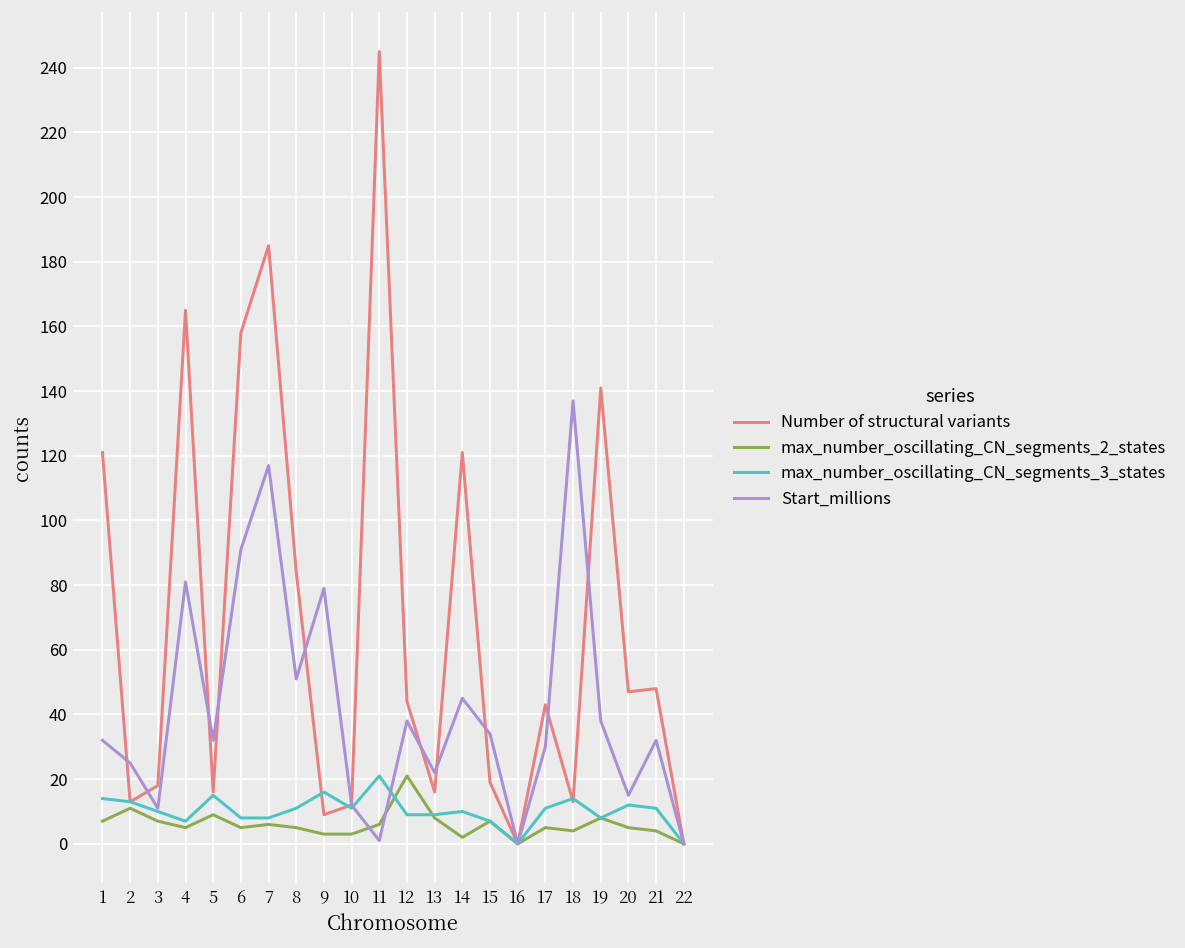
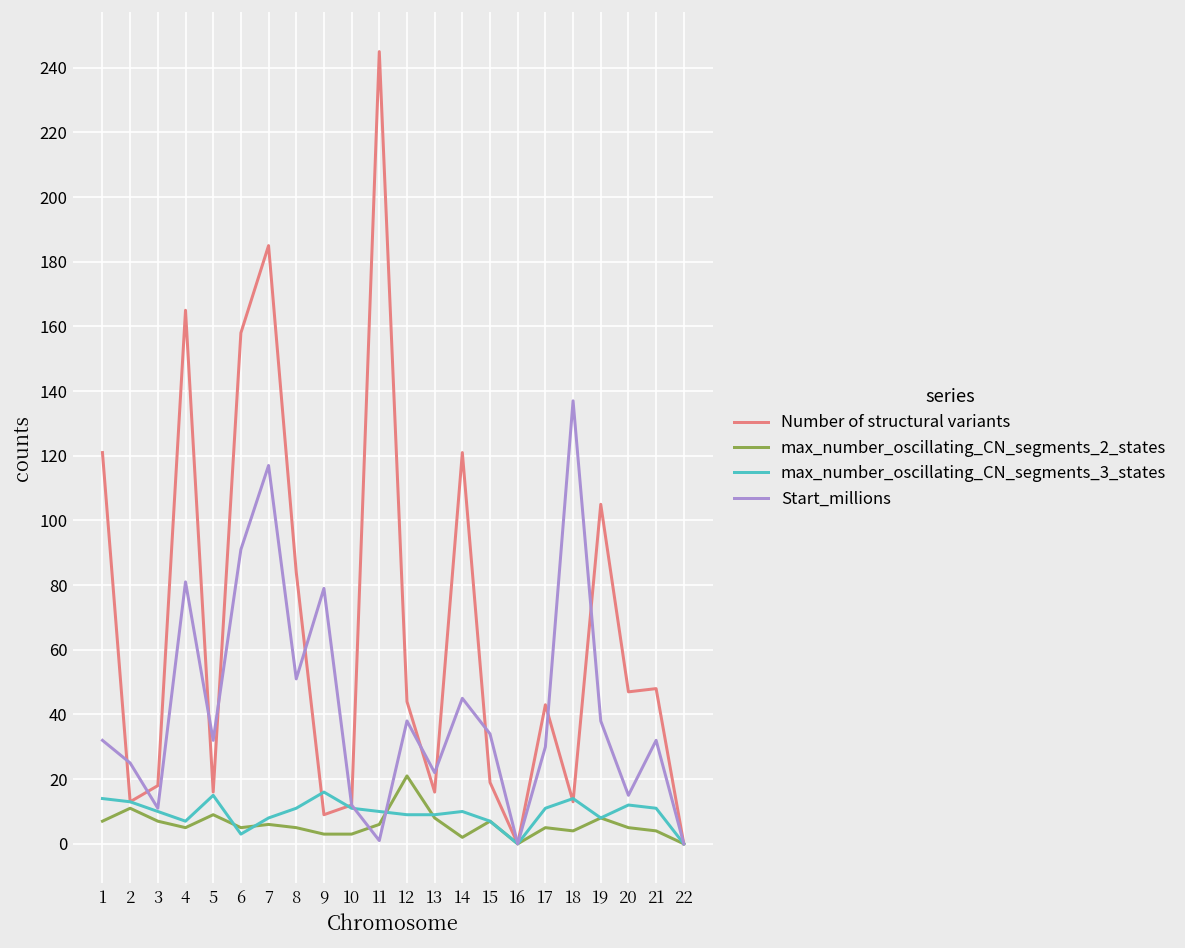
  {
    "Number of structural variants": {
      "1": 121,
      "3": 18,
      "4": 165,
      "5": 16,
      "6": 158,
      "7": 185,
      "8": 84,
      "9": 9,
      "11": 245,
      "12": 44,
      "13": 16,
      "14": 121,
      "15": 19,
      "17": 43,
      "18": 13,
-     "19": 141,
+     "19": 105,
      "20": 47,
      "21": 48
    },
    "max_number_oscillating_CN_segments_2_states": {
      "1": 7,
      "2": 11,
      "3": 7,
      "4": 5,
      "5": 9,
      "6": 5,
      "7": 6,
      "8": 5,
      "9": 3,
      "10": 3,
      "11": 6,
      "12": 21,
      "13": 8,
      "14": 2,
      "17": 5,
      "18": 4,
      "20": 5,
      "21": 4
    },
    "max_number_oscillating_CN_segments_3_states": {
      "1": 14,
      "3": 10,
      "4": 7,
      "5": 15,
-     "6": 8,
+     "6": 3,
      "7": 8,
      "8": 11,
      "9": 16,
      "10": 11,
-     "11": 21,
+     "11": 10,
      "12": 9,
      "13": 9,
      "14": 10,
      "17": 11,
      "18": 14,
      "20": 12,
      "21": 11
    },
    "Start_millions": {
      "1": 32,
      "2": 25,
      "3": 11,
      "4": 81,
      "5": 32,
      "6": 91,
      "7": 117,
      "8": 51,
      "9": 79,
      "11": 1,
      "12": 38,
      "13": 22,
      "14": 45,
      "15": 34,
      "17": 30,
      "18": 137,
      "19": 38,
      "20": 15,
      "21": 32
    }
  }
